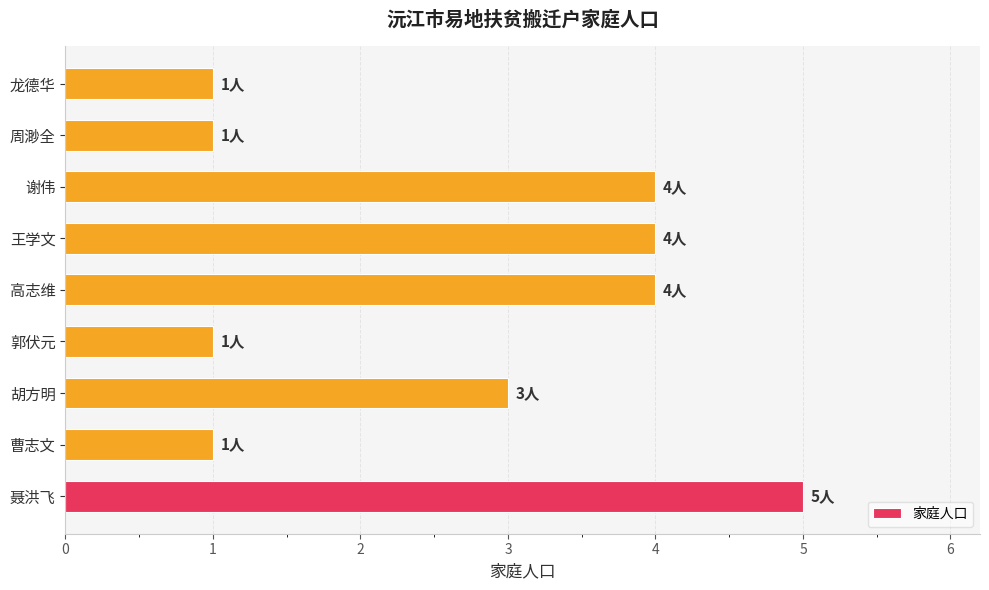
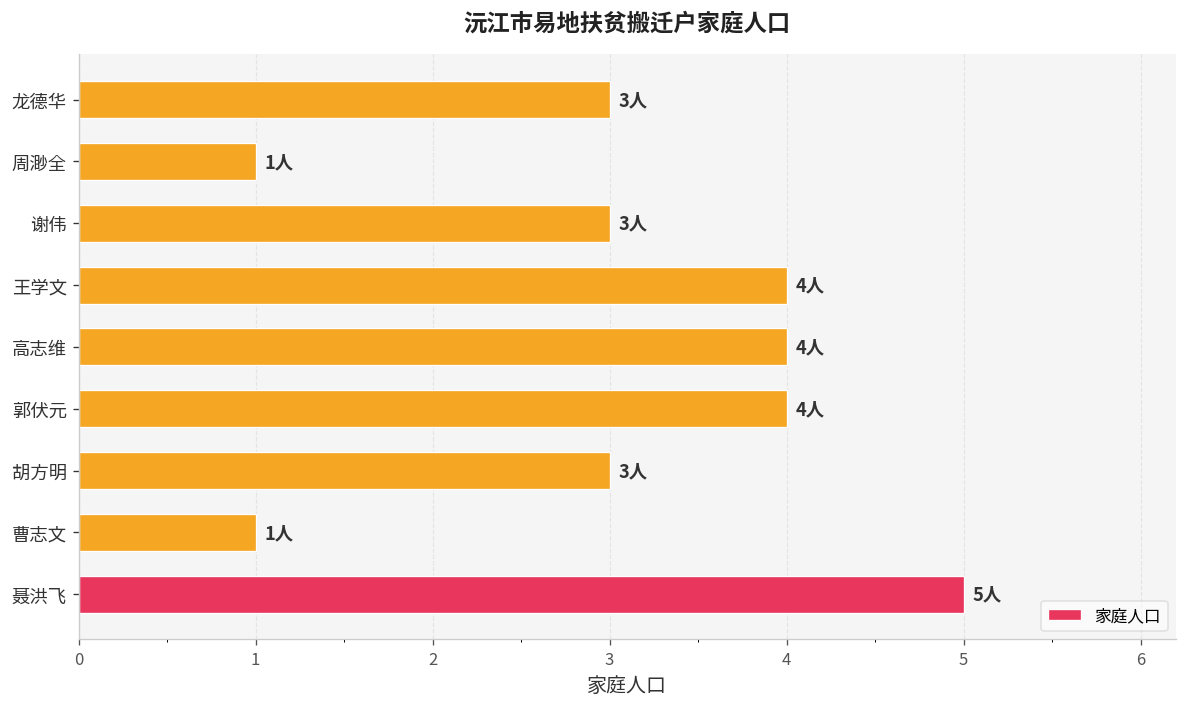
  {
-   "龙德华": "1人",
+   "龙德华": "3人",
    "周渺全": "1人",
-   "谢伟": "4人",
+   "谢伟": "3人",
    "王学文": "4人",
    "高志维": "4人",
-   "郭伏元": "1人",
+   "郭伏元": "4人",
    "胡方明": "3人",
    "曹志文": "1人",
    "聂洪飞": "5人"
  }
